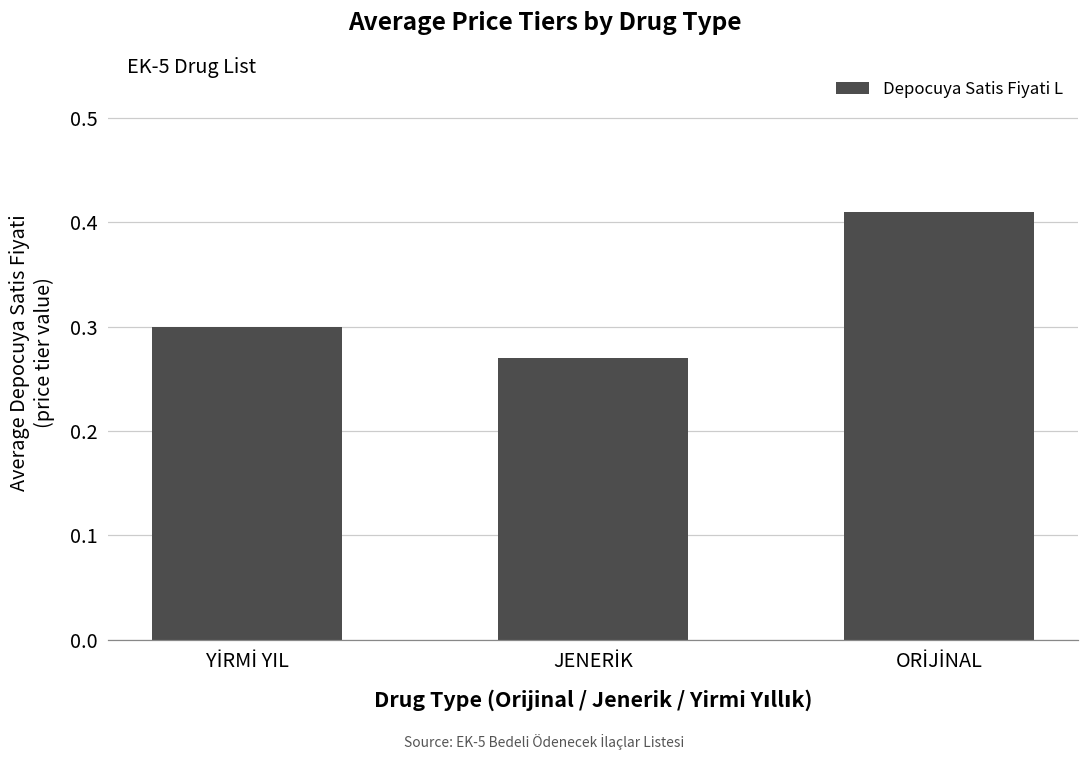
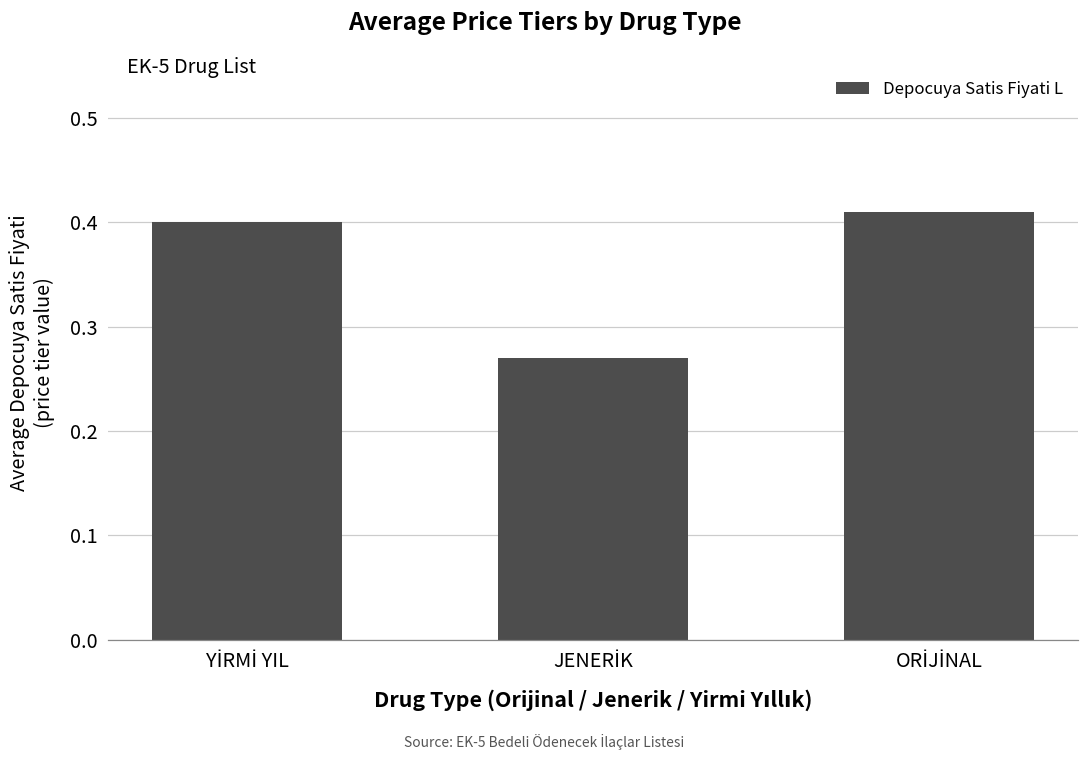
  {
-   "YİRMİ YIL": 0.3,
+   "YİRMİ YIL": 0.4,
    "JENERİK": 0.27,
    "ORİJİNAL": 0.41
  }
